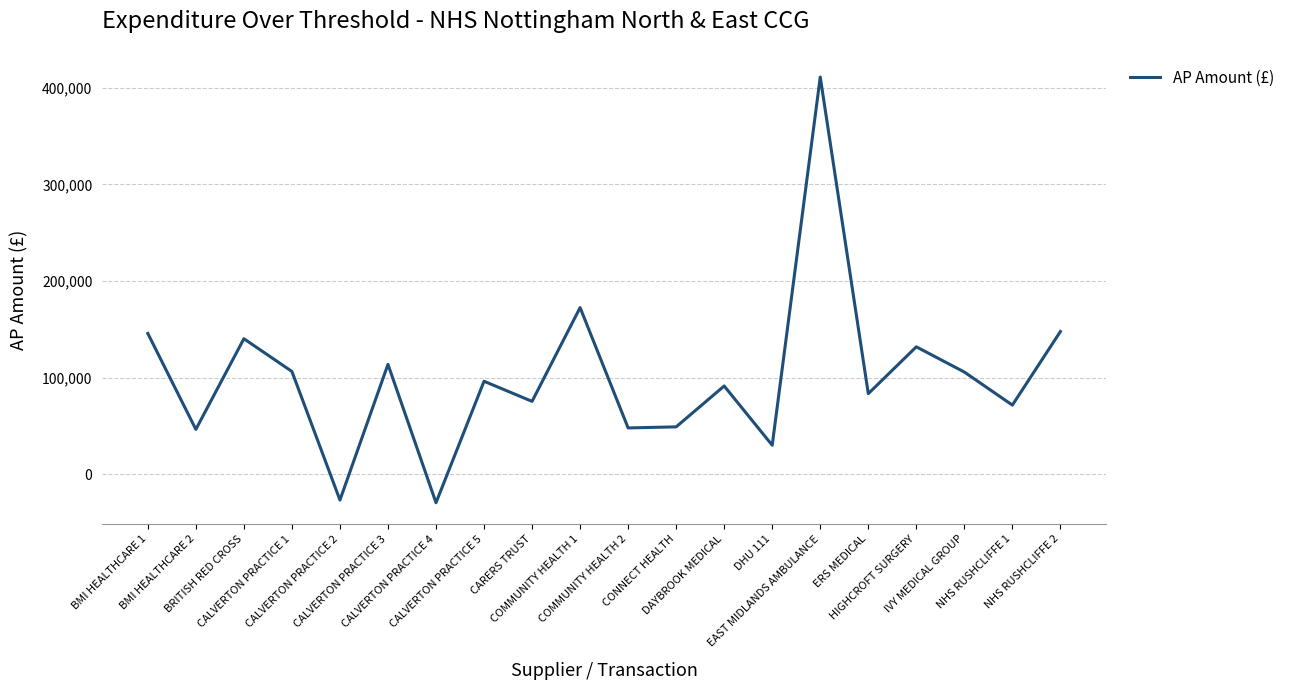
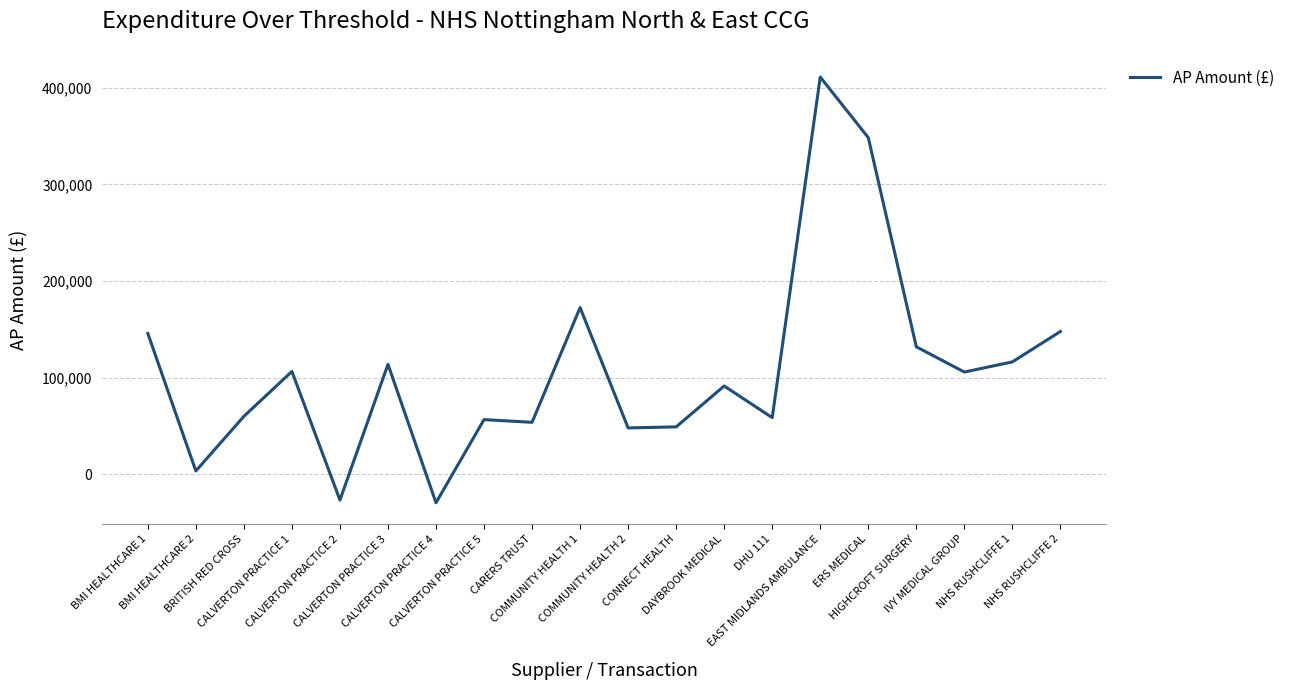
  {
    "BMI HEALTHCARE 1": "150,000",
-   "BMI HEALTHCARE 2": "50,000",
-   "BRITISH RED CROSS": "140,000",
+   "BMI HEALTHCARE 2": "0",
+   "BRITISH RED CROSS": "60,000",
    "CALVERTON PRACTICE 1": "110,000",
    "CALVERTON PRACTICE 2": "-30,000",
    "CALVERTON PRACTICE 3": "110,000",
    "CALVERTON PRACTICE 4": "-30,000",
-   "CALVERTON PRACTICE 5": "100,000",
-   "CARERS TRUST": "80,000",
+   "CALVERTON PRACTICE 5": "60,000",
+   "CARERS TRUST": "50,000",
    "COMMUNITY HEALTH 1": "170,000",
    "COMMUNITY HEALTH 2": "50,000",
    "CONNECT HEALTH": "50,000",
    "DAYBROOK MEDICAL": "90,000",
-   "DHU 111": "30,000",
+   "DHU 111": "60,000",
    "EAST MIDLANDS AMBULANCE": "410,000",
-   "ERS MEDICAL": "80,000",
+   "ERS MEDICAL": "350,000",
    "HIGHCROFT SURGERY": "130,000",
    "IVY MEDICAL GROUP": "110,000",
-   "NHS RUSHCLIFFE 1": "70,000",
+   "NHS RUSHCLIFFE 1": "120,000",
    "NHS RUSHCLIFFE 2": "150,000"
  }
